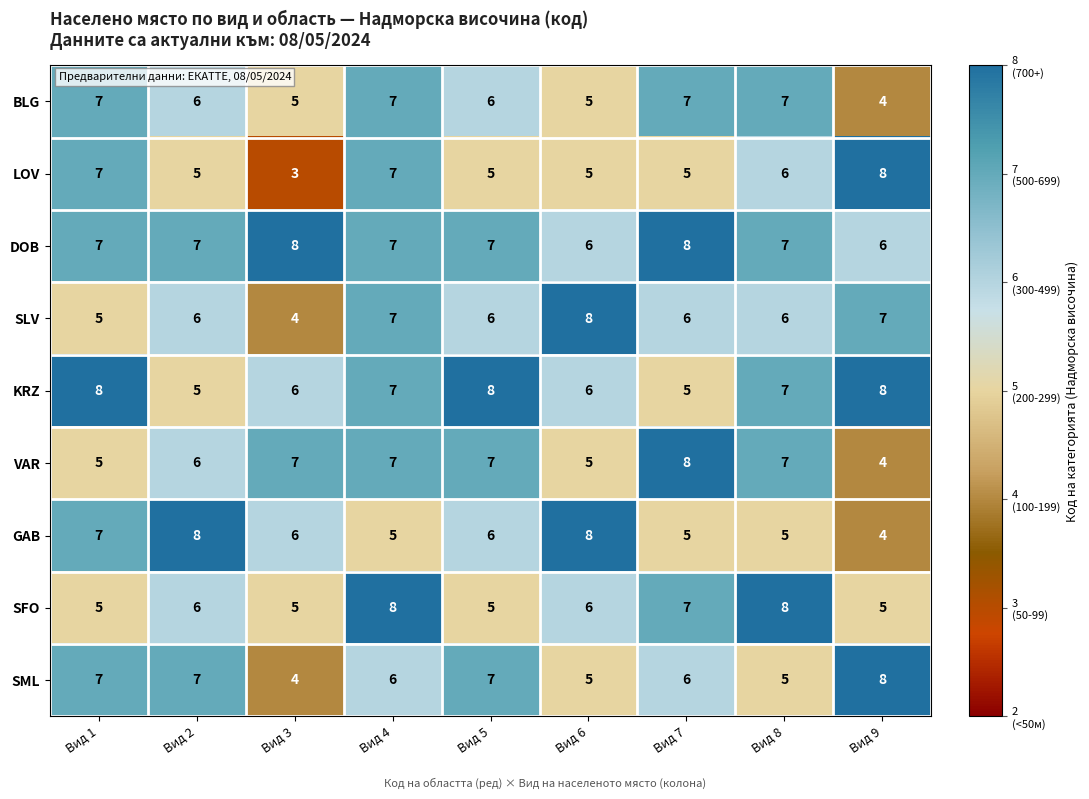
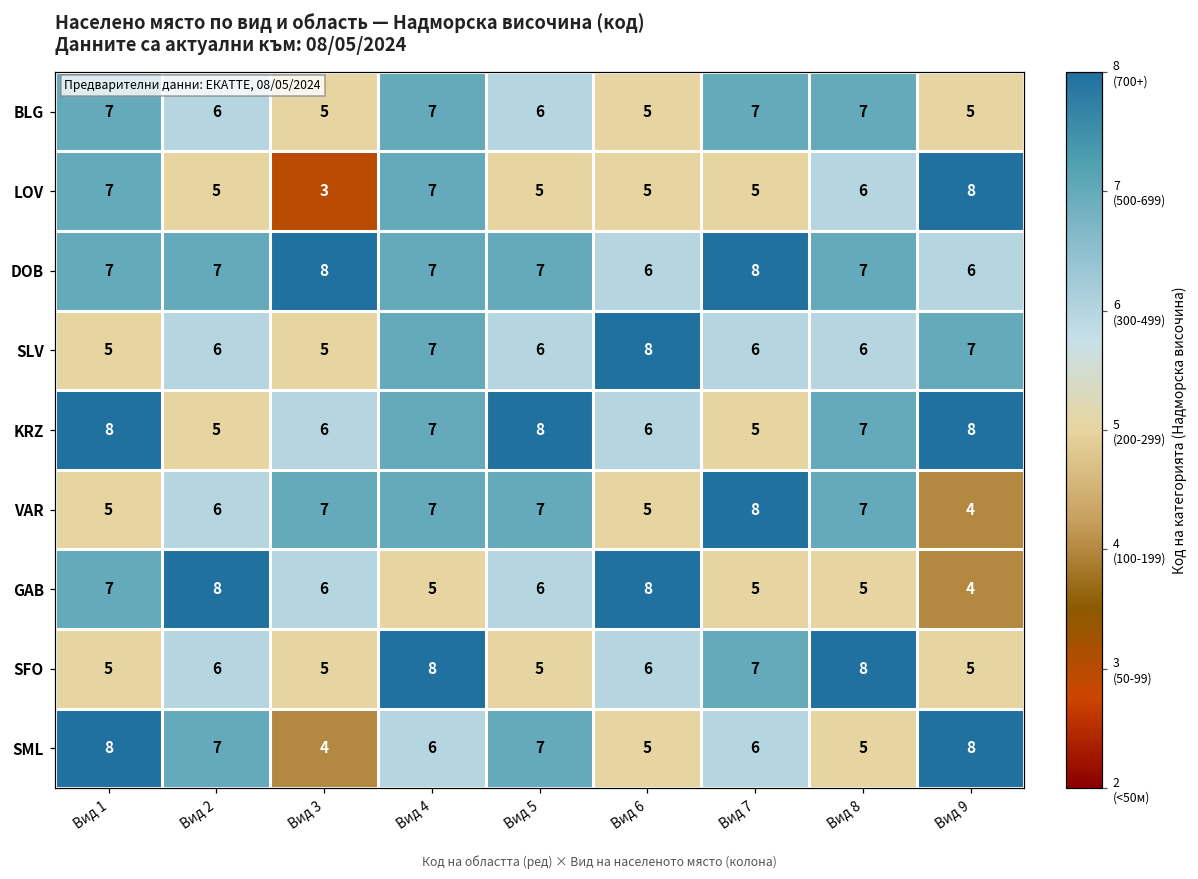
  {
    "BLG": {
      "Вид 1": 7,
      "Вид 2": 6,
      "Вид 3": 5,
      "Вид 4": 7,
      "Вид 5": 6,
      "Вид 6": 5,
      "Вид 7": 7,
      "Вид 8": 7,
-     "Вид 9": 4
+     "Вид 9": 5
    },
    "LOV": {
      "Вид 1": 7,
      "Вид 2": 5,
      "Вид 3": 3,
      "Вид 4": 7,
      "Вид 5": 5,
      "Вид 6": 5,
      "Вид 7": 5,
      "Вид 8": 6,
      "Вид 9": 8
    },
    "DOB": {
      "Вид 1": 7,
      "Вид 2": 7,
      "Вид 3": 8,
      "Вид 4": 7,
      "Вид 5": 7,
      "Вид 6": 6,
      "Вид 7": 8,
      "Вид 8": 7,
      "Вид 9": 6
    },
    "SLV": {
      "Вид 1": 5,
      "Вид 2": 6,
-     "Вид 3": 4,
+     "Вид 3": 5,
      "Вид 4": 7,
      "Вид 5": 6,
      "Вид 6": 8,
      "Вид 7": 6,
      "Вид 8": 6,
      "Вид 9": 7
    },
    "KRZ": {
      "Вид 1": 8,
      "Вид 2": 5,
      "Вид 3": 6,
      "Вид 4": 7,
      "Вид 5": 8,
      "Вид 6": 6,
      "Вид 7": 5,
      "Вид 8": 7,
      "Вид 9": 8
    },
    "VAR": {
      "Вид 1": 5,
      "Вид 2": 6,
      "Вид 3": 7,
      "Вид 4": 7,
      "Вид 5": 7,
      "Вид 6": 5,
      "Вид 7": 8,
      "Вид 8": 7,
      "Вид 9": 4
    },
    "GAB": {
      "Вид 1": 7,
      "Вид 2": 8,
      "Вид 3": 6,
      "Вид 4": 5,
      "Вид 5": 6,
      "Вид 6": 8,
      "Вид 7": 5,
      "Вид 8": 5,
      "Вид 9": 4
    },
    "SFO": {
      "Вид 1": 5,
      "Вид 2": 6,
      "Вид 3": 5,
      "Вид 4": 8,
      "Вид 5": 5,
      "Вид 6": 6,
      "Вид 7": 7,
      "Вид 8": 8,
      "Вид 9": 5
    },
    "SML": {
-     "Вид 1": 7,
+     "Вид 1": 8,
      "Вид 2": 7,
      "Вид 3": 4,
      "Вид 4": 6,
      "Вид 5": 7,
      "Вид 6": 5,
      "Вид 7": 6,
      "Вид 8": 5,
      "Вид 9": 8
    }
  }
